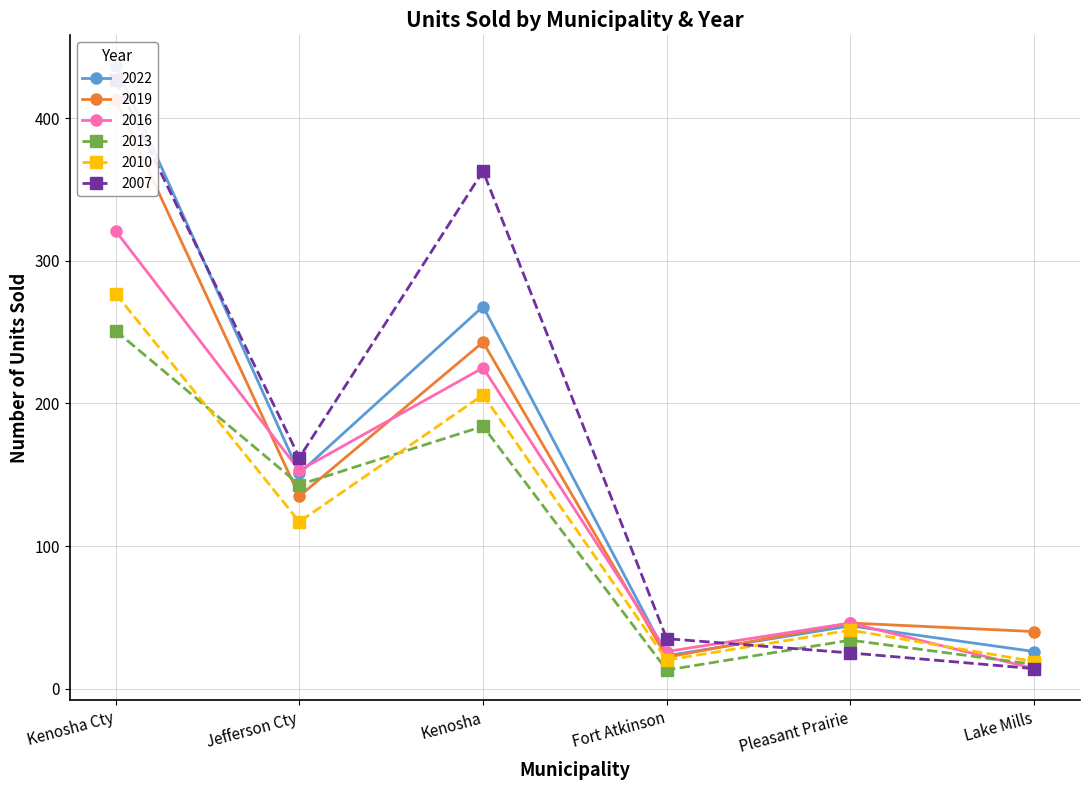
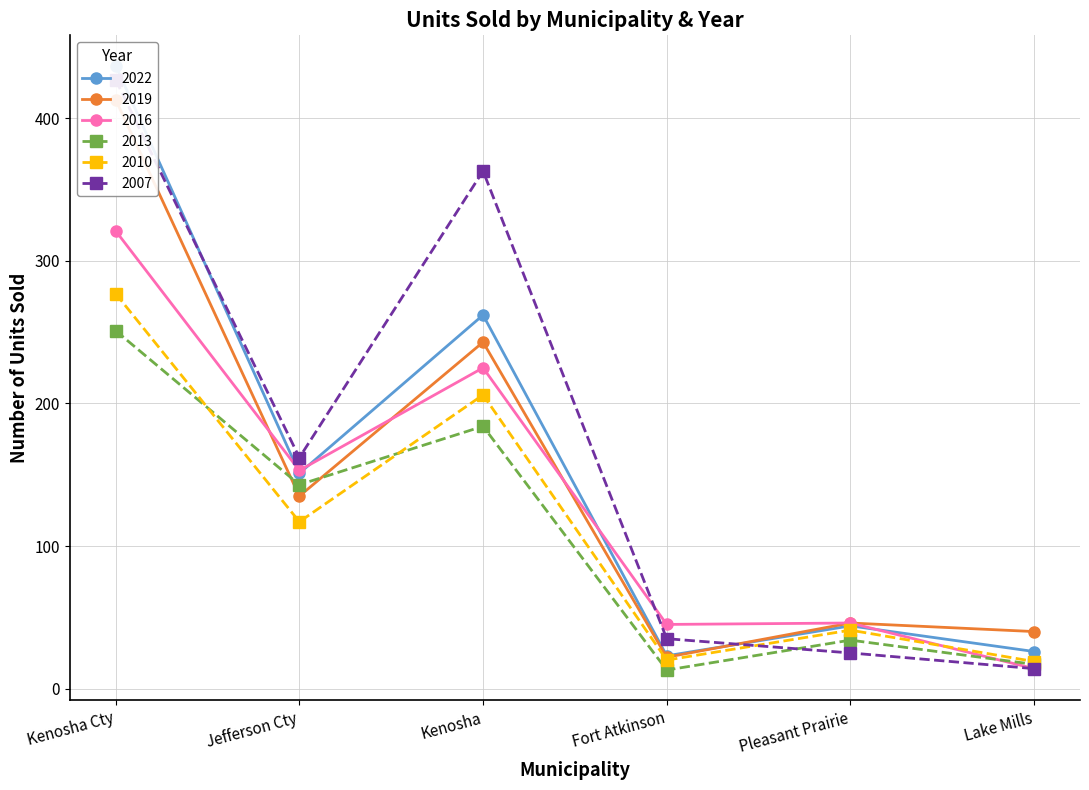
  {
    "2022": {
      "Jefferson Cty": 151,
-     "Kenosha": 268,
+     "Kenosha": 262,
      "Pleasant Prairie": 44,
      "Lake Mills": 26
    },
    "2019": {
      "Jefferson Cty": 135,
      "Kenosha": 243,
      "Lake Mills": 40
    },
    "2016": {
      "Kenosha Cty": 321,
      "Jefferson Cty": 153,
      "Kenosha": 225,
-     "Fort Atkinson": 26
+     "Fort Atkinson": 45
    },
    "2013": {
      "Kenosha Cty": 251,
      "Jefferson Cty": 143,
      "Kenosha": 184,
      "Fort Atkinson": 13,
      "Pleasant Prairie": 34,
      "Lake Mills": 17
    },
    "2010": {
      "Kenosha Cty": 277,
      "Jefferson Cty": 117,
      "Kenosha": 206,
      "Fort Atkinson": 20,
      "Pleasant Prairie": 41,
      "Lake Mills": 19
    },
    "2007": {
      "Jefferson Cty": 162,
      "Kenosha": 363,
      "Fort Atkinson": 35,
      "Pleasant Prairie": 25
    }
  }
